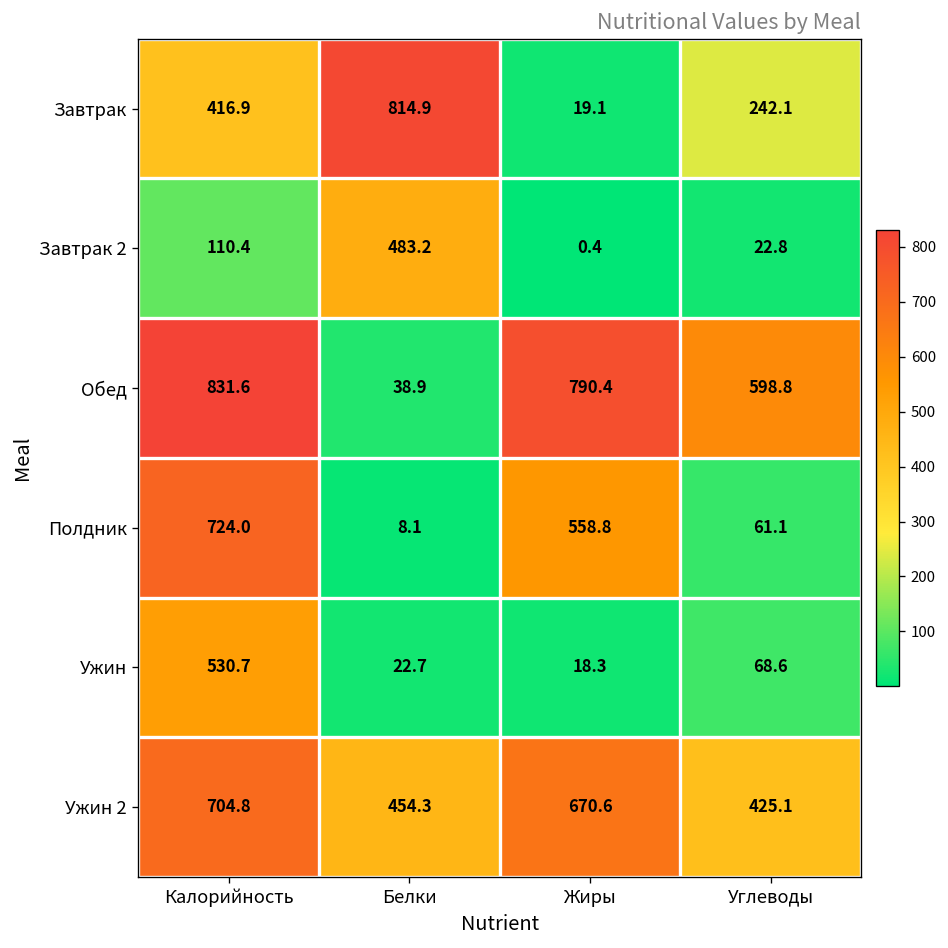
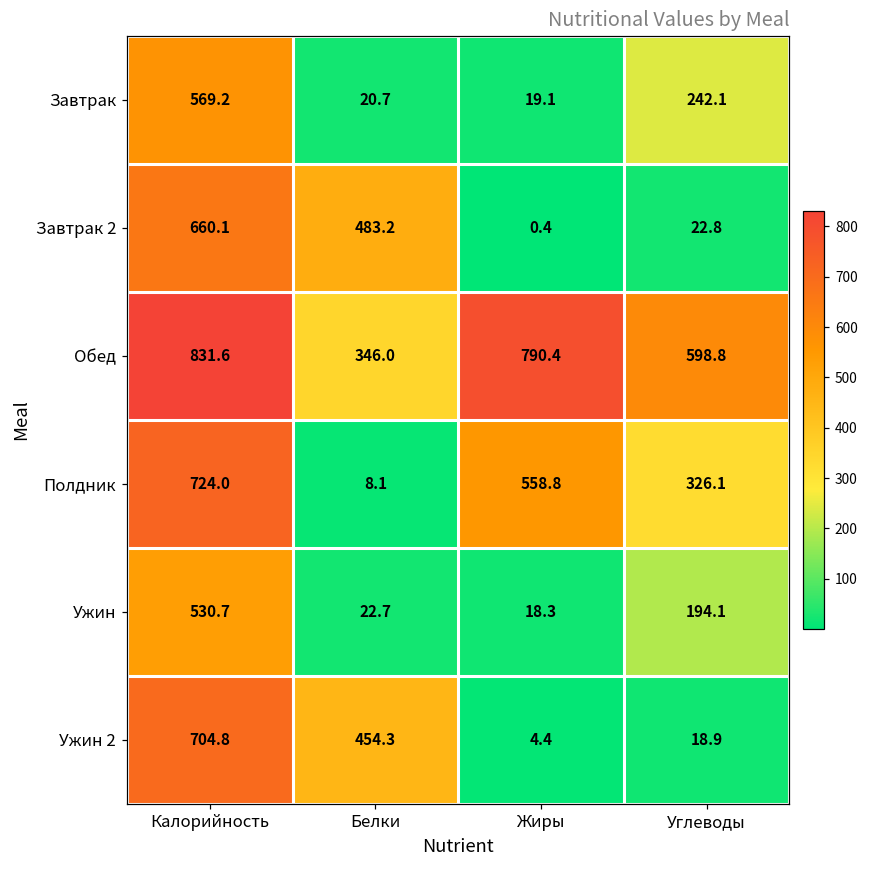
  {
    "Завтрак": {
-     "Калорийность": 416.9,
-     "Белки": 814.9,
+     "Калорийность": 569.2,
+     "Белки": 20.7,
      "Жиры": 19.1,
      "Углеводы": 242.1
    },
    "Завтрак 2": {
-     "Калорийность": 110.4,
+     "Калорийность": 660.1,
      "Белки": 483.2,
      "Жиры": 0.4,
      "Углеводы": 22.8
    },
    "Обед": {
      "Калорийность": 831.6,
-     "Белки": 38.9,
+     "Белки": 346.0,
      "Жиры": 790.4,
      "Углеводы": 598.8
    },
    "Полдник": {
      "Калорийность": 724.0,
      "Белки": 8.1,
      "Жиры": 558.8,
-     "Углеводы": 61.1
+     "Углеводы": 326.1
    },
    "Ужин": {
      "Калорийность": 530.7,
      "Белки": 22.7,
      "Жиры": 18.3,
-     "Углеводы": 68.6
+     "Углеводы": 194.1
    },
    "Ужин 2": {
      "Калорийность": 704.8,
      "Белки": 454.3,
-     "Жиры": 670.6,
-     "Углеводы": 425.1
+     "Жиры": 4.4,
+     "Углеводы": 18.9
    }
  }
